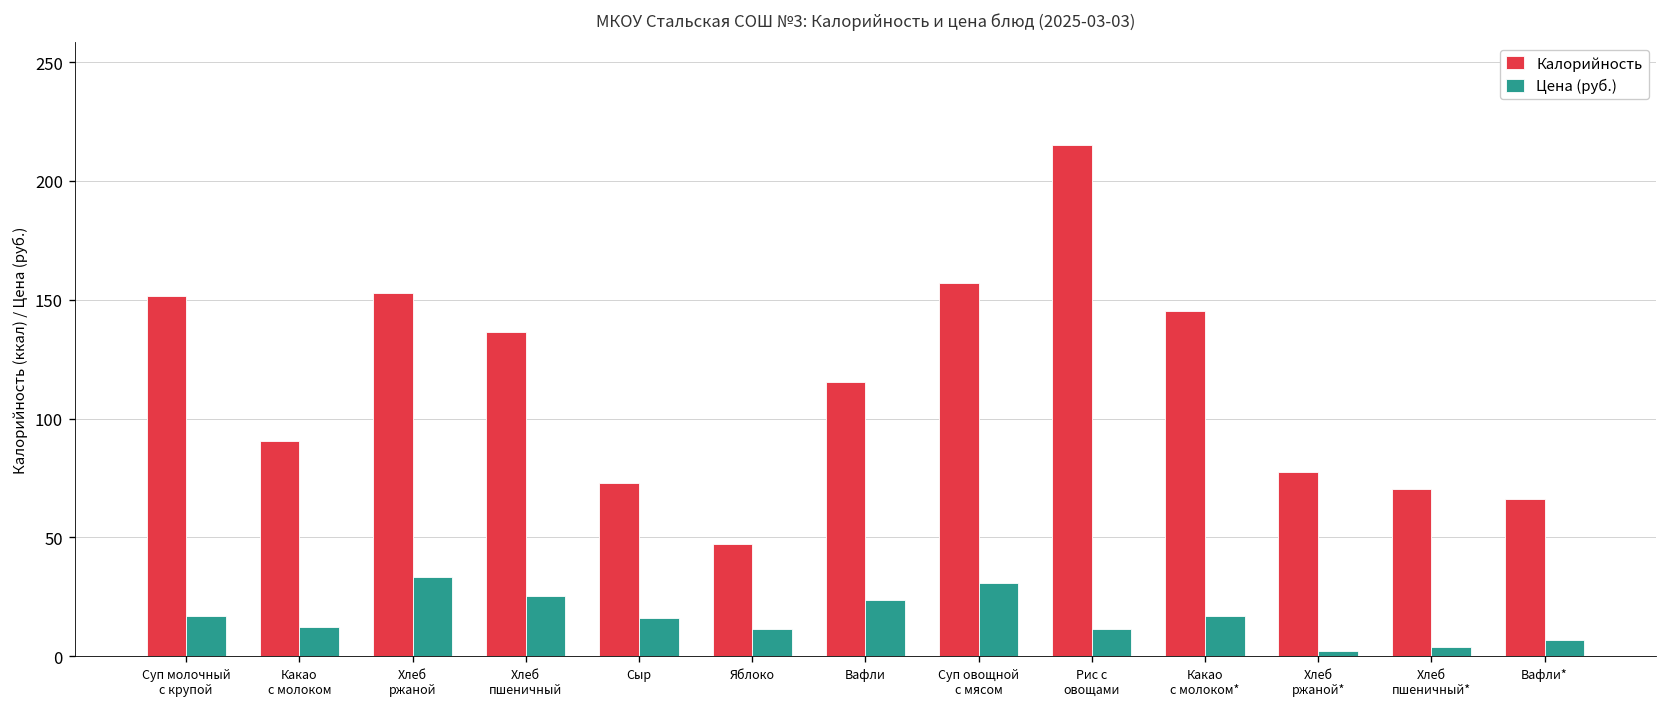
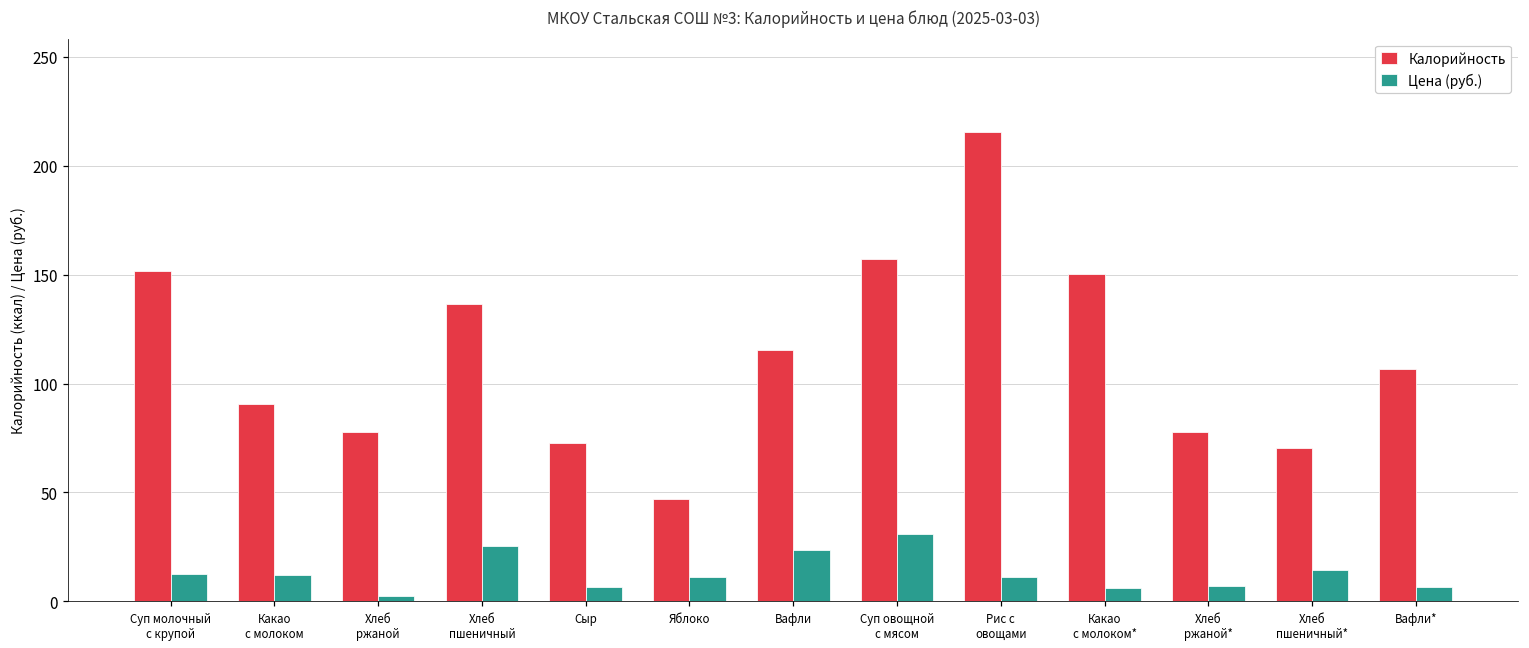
  {
    "Калорийность": {
      "Суп молочный с крупой": 151,
      "Какао с молоком": 91,
-     "Хлеб ржаной": 153,
+     "Хлеб ржаной": 78,
      "Хлеб пшеничный": 136,
      "Сыр": 73,
      "Яблоко": 47,
      "Вафли": 115,
      "Суп овощной с мясом": 157,
      "Рис с овощами": 215,
-     "Какао с молоком*": 145,
+     "Какао с молоком*": 150,
      "Хлеб ржаной*": 78,
      "Хлеб пшеничный*": 71,
-     "Вафли*": 66
+     "Вафли*": 107
    },
    "Цена (руб.)": {
-     "Суп молочный с крупой": 17,
+     "Суп молочный с крупой": 13,
      "Какао с молоком": 12,
-     "Хлеб ржаной": 34,
+     "Хлеб ржаной": 2,
      "Хлеб пшеничный": 26,
-     "Сыр": 16,
+     "Сыр": 7,
      "Яблоко": 11,
      "Вафли": 24,
      "Суп овощной с мясом": 31,
      "Рис с овощами": 11,
-     "Какао с молоком*": 17,
-     "Хлеб ржаной*": 2,
-     "Хлеб пшеничный*": 4,
+     "Какао с молоком*": 6,
+     "Хлеб ржаной*": 7,
+     "Хлеб пшеничный*": 15,
      "Вафли*": 7
    }
  }
